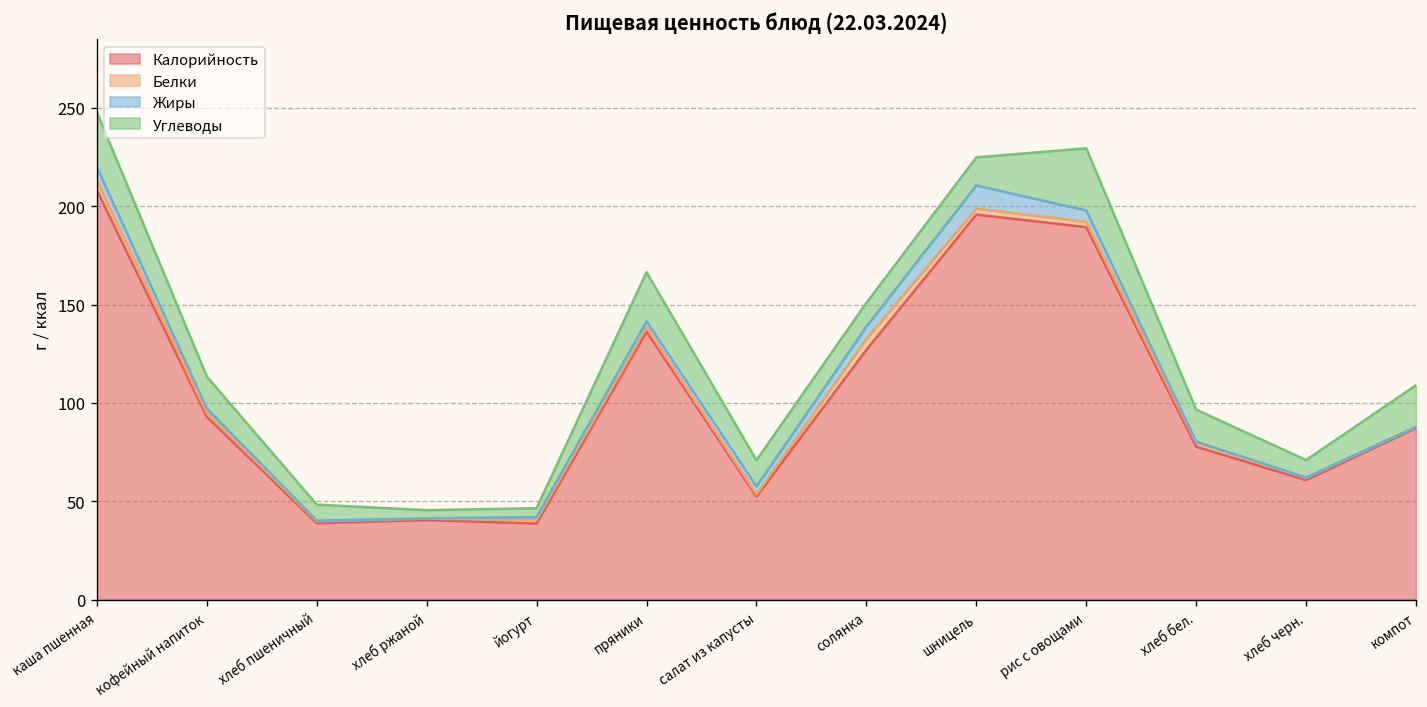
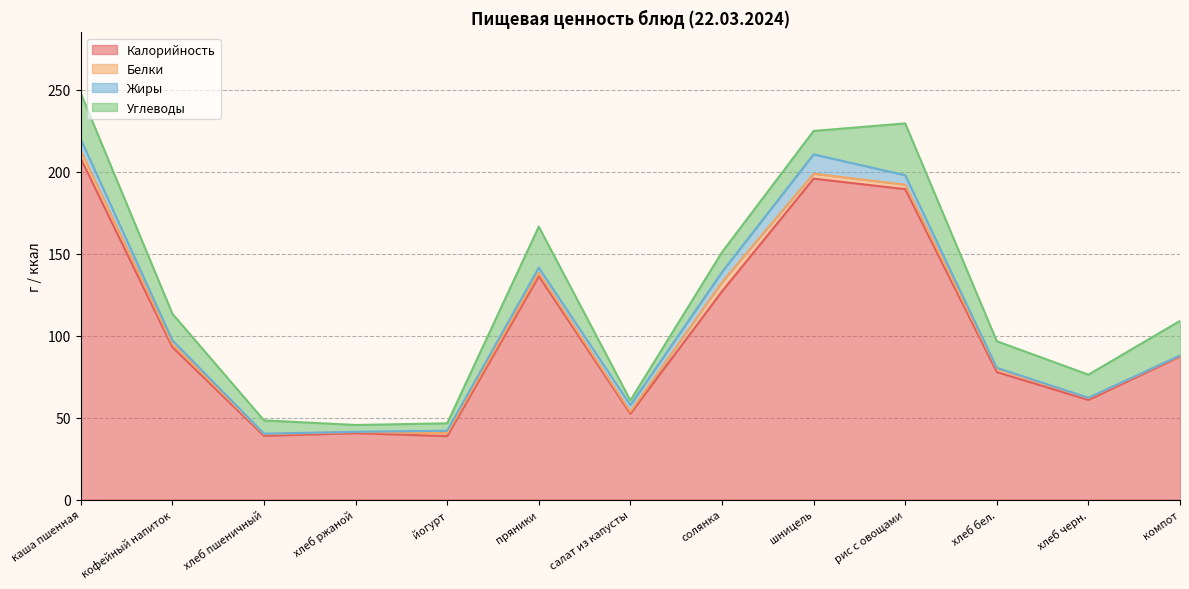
  {
    "Калорийность": {
      "каша пшенная": 208,
      "кофейный напиток": 93,
      "йогурт": 39,
      "пряники": 136,
      "солянка": 127,
      "шницель": 196,
      "рис с овощами": 189,
      "хлеб бел.": 78
    },
    "Белки": {
      "каша пшенная": 5,
      "кофейный напиток": 2,
      "пряники": 2,
      "солянка": 6,
      "шницель": 3,
      "рис с овощами": 3
    },
    "Жиры": {
      "каша пшенная": 7,
      "кофейный напиток": 2,
      "пряники": 3,
      "салат из капусты": 4,
      "солянка": 6,
      "шницель": 12,
      "рис с овощами": 6
    },
    "Углеводы": {
      "каша пшенная": 28,
      "кофейный напиток": 16,
      "хлеб пшеничный": 8,
      "хлеб ржаной": 4,
      "йогурт": 5,
      "пряники": 25,
-     "салат из капусты": 13,
+     "салат из капусты": 3,
      "солянка": 12,
      "шницель": 14,
      "рис с овощами": 32,
      "хлеб бел.": 16,
-     "хлеб черн.": 9,
+     "хлеб черн.": 14,
      "компот": 21
    }
  }
